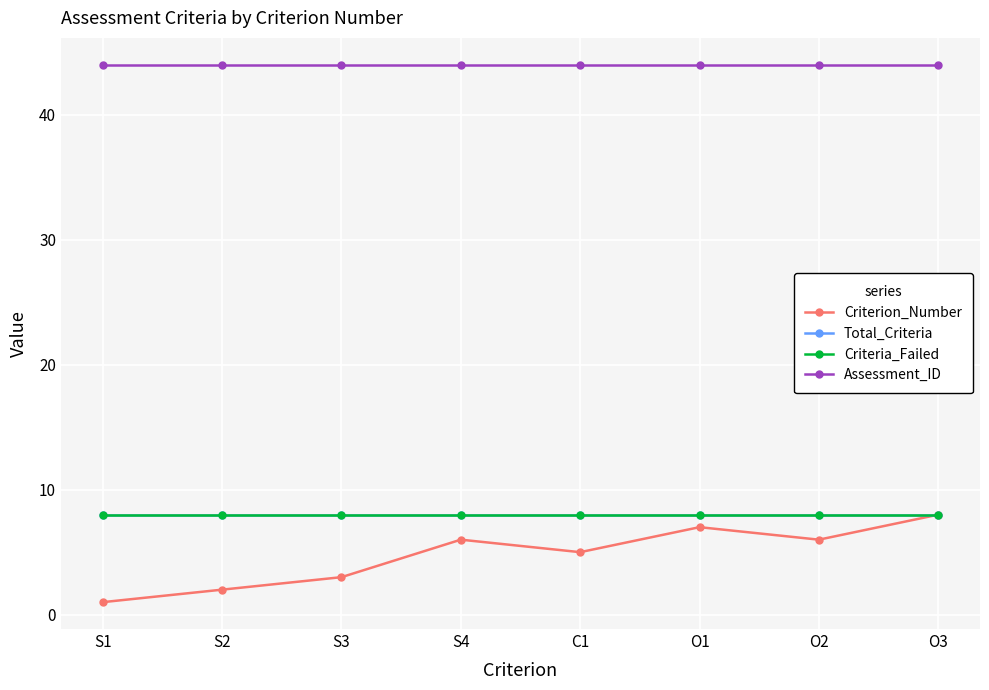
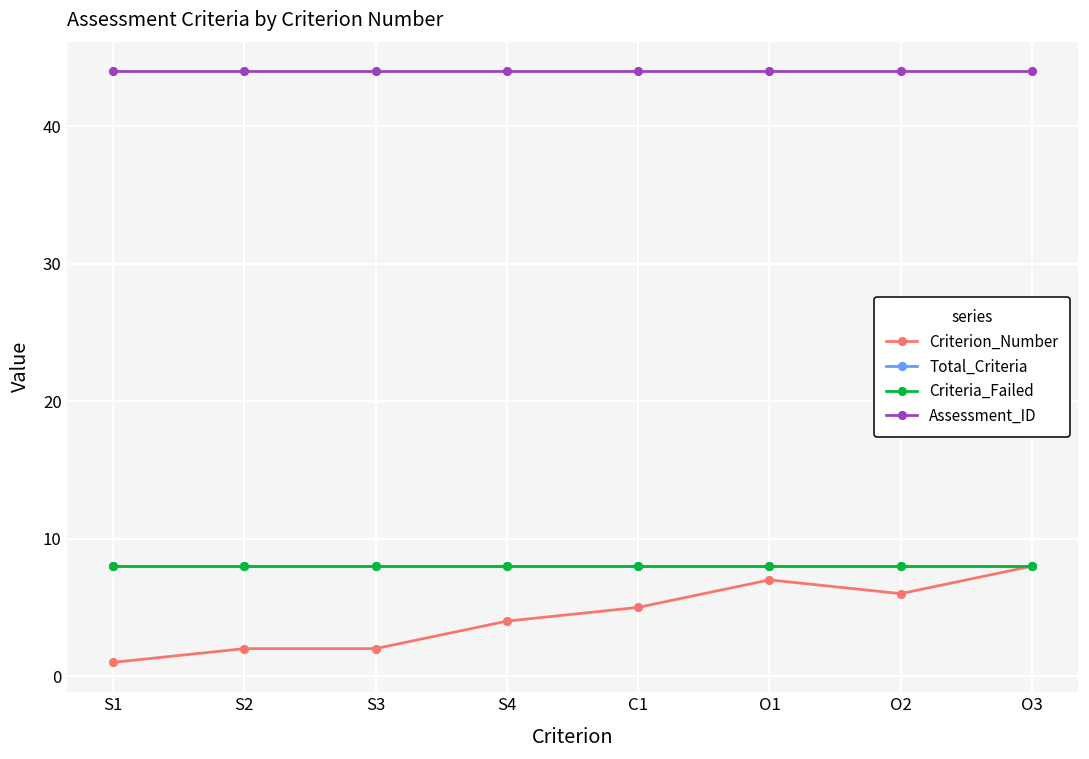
  {
    "Criterion_Number": {
      "S1": 1,
      "S2": 2,
-     "S3": 3,
-     "S4": 6,
+     "S3": 2,
+     "S4": 4,
      "C1": 5,
      "O1": 7,
      "O2": 6
    },
    "Criteria_Failed": {
      "S1": 8,
      "S2": 8,
      "S3": 8,
      "S4": 8,
      "C1": 8,
      "O1": 8,
      "O2": 8
    },
    "Assessment_ID": {
      "S1": 44,
      "S2": 44,
      "S3": 44,
      "S4": 44,
      "C1": 44,
      "O1": 44,
      "O2": 44,
      "O3": 44
    }
  }
